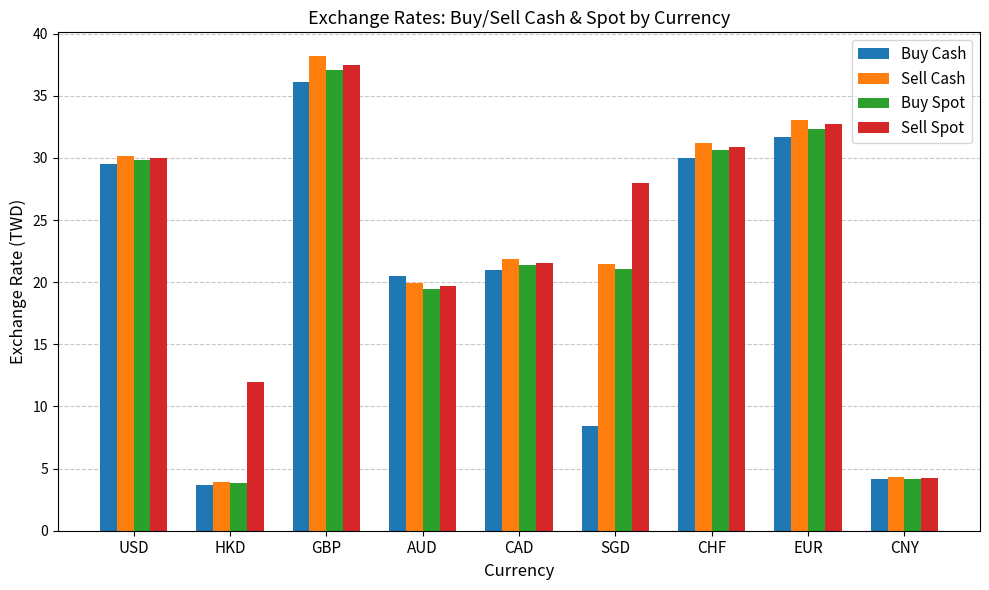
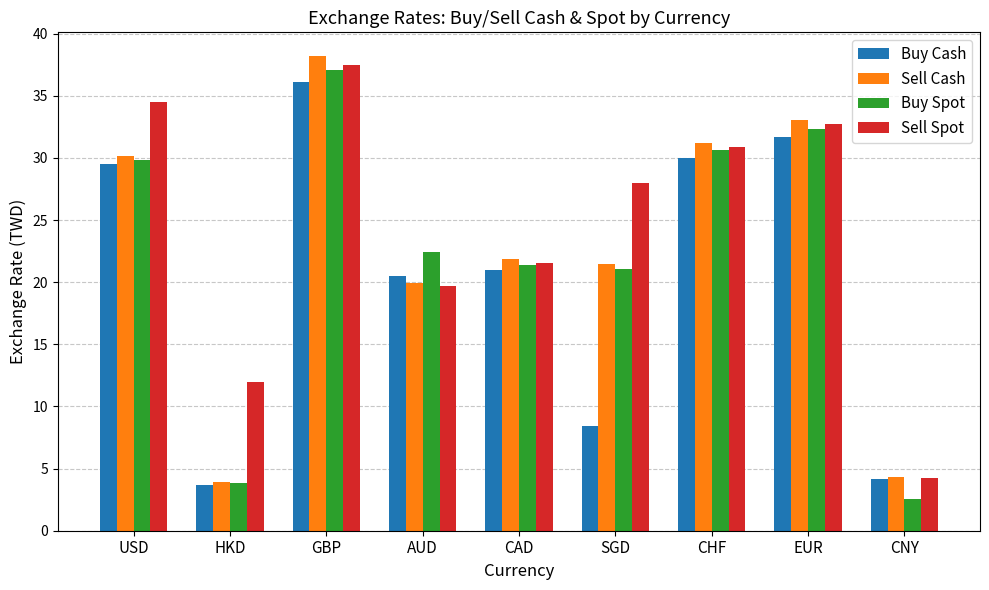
  {
    "Buy Cash": {
      "USD": 29.5,
      "HKD": 3.7,
      "GBP": 36.1,
      "AUD": 20.5,
      "CAD": 21.0,
      "SGD": 8.5,
      "CHF": 30.0,
      "EUR": 31.7,
      "CNY": 4.1
    },
    "Sell Cash": {
      "USD": 30.2,
      "HKD": 3.9,
      "GBP": 38.2,
      "AUD": 20.0,
      "CAD": 21.9,
      "SGD": 21.5,
      "CHF": 31.2,
      "EUR": 33.0,
      "CNY": 4.3
    },
    "Buy Spot": {
      "USD": 29.9,
      "HKD": 3.8,
      "GBP": 37.1,
-     "AUD": 19.4,
+     "AUD": 22.5,
      "CAD": 21.4,
      "SGD": 21.1,
      "CHF": 30.6,
      "EUR": 32.3,
-     "CNY": 4.2
+     "CNY": 2.5
    },
    "Sell Spot": {
-     "USD": 30.0,
+     "USD": 34.5,
      "HKD": 12.0,
      "GBP": 37.5,
      "AUD": 19.7,
      "CAD": 21.6,
      "SGD": 28.0,
      "CHF": 30.9,
      "EUR": 32.7,
      "CNY": 4.2
    }
  }
